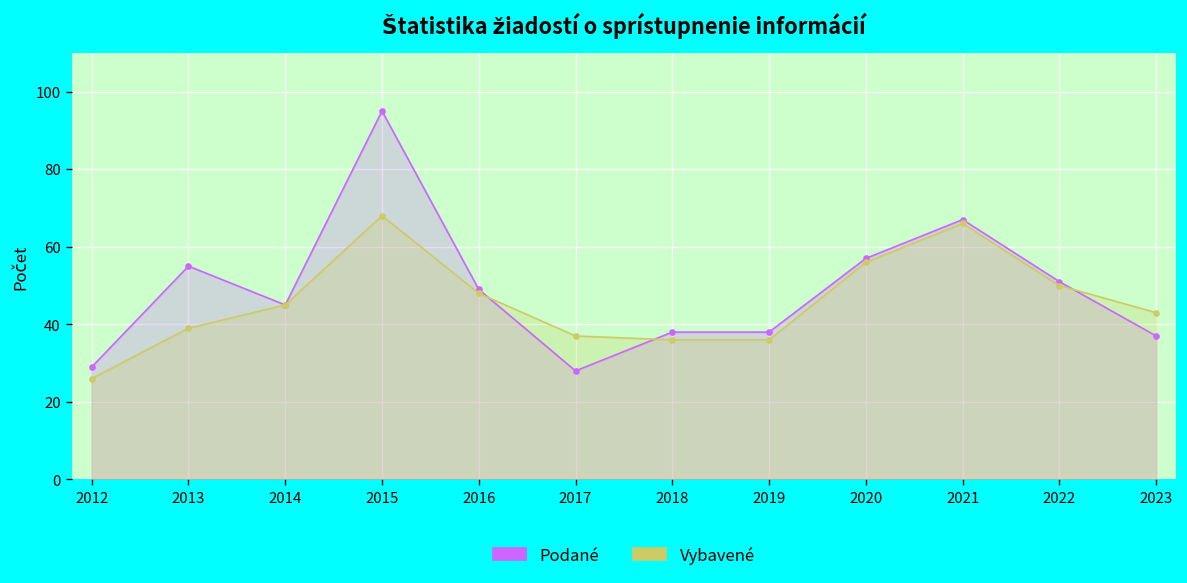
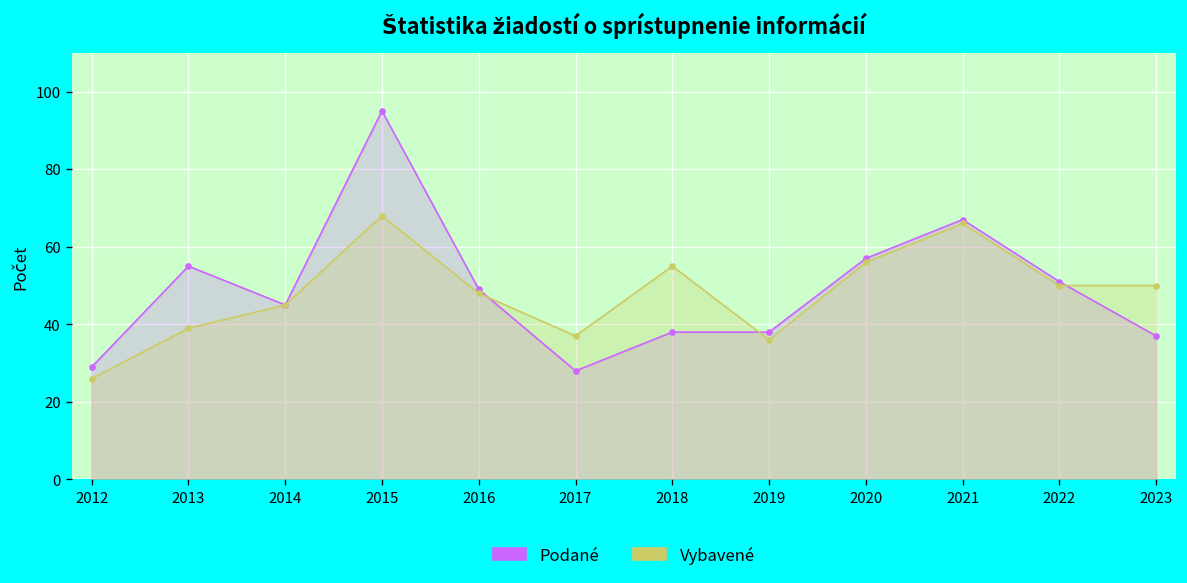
  {
    "Podané": {
      "2012": 29,
      "2013": 55,
      "2015": 95,
      "2016": 49,
      "2017": 28,
      "2018": 38,
      "2019": 38,
      "2020": 57,
      "2021": 67,
      "2022": 51,
      "2023": 37
    },
    "Vybavené": {
      "2012": 26,
      "2013": 39,
      "2015": 68,
      "2016": 48,
      "2017": 37,
-     "2018": 36,
+     "2018": 55,
      "2019": 36,
      "2020": 56,
      "2021": 66,
      "2022": 50,
-     "2023": 43
+     "2023": 50
    }
  }
